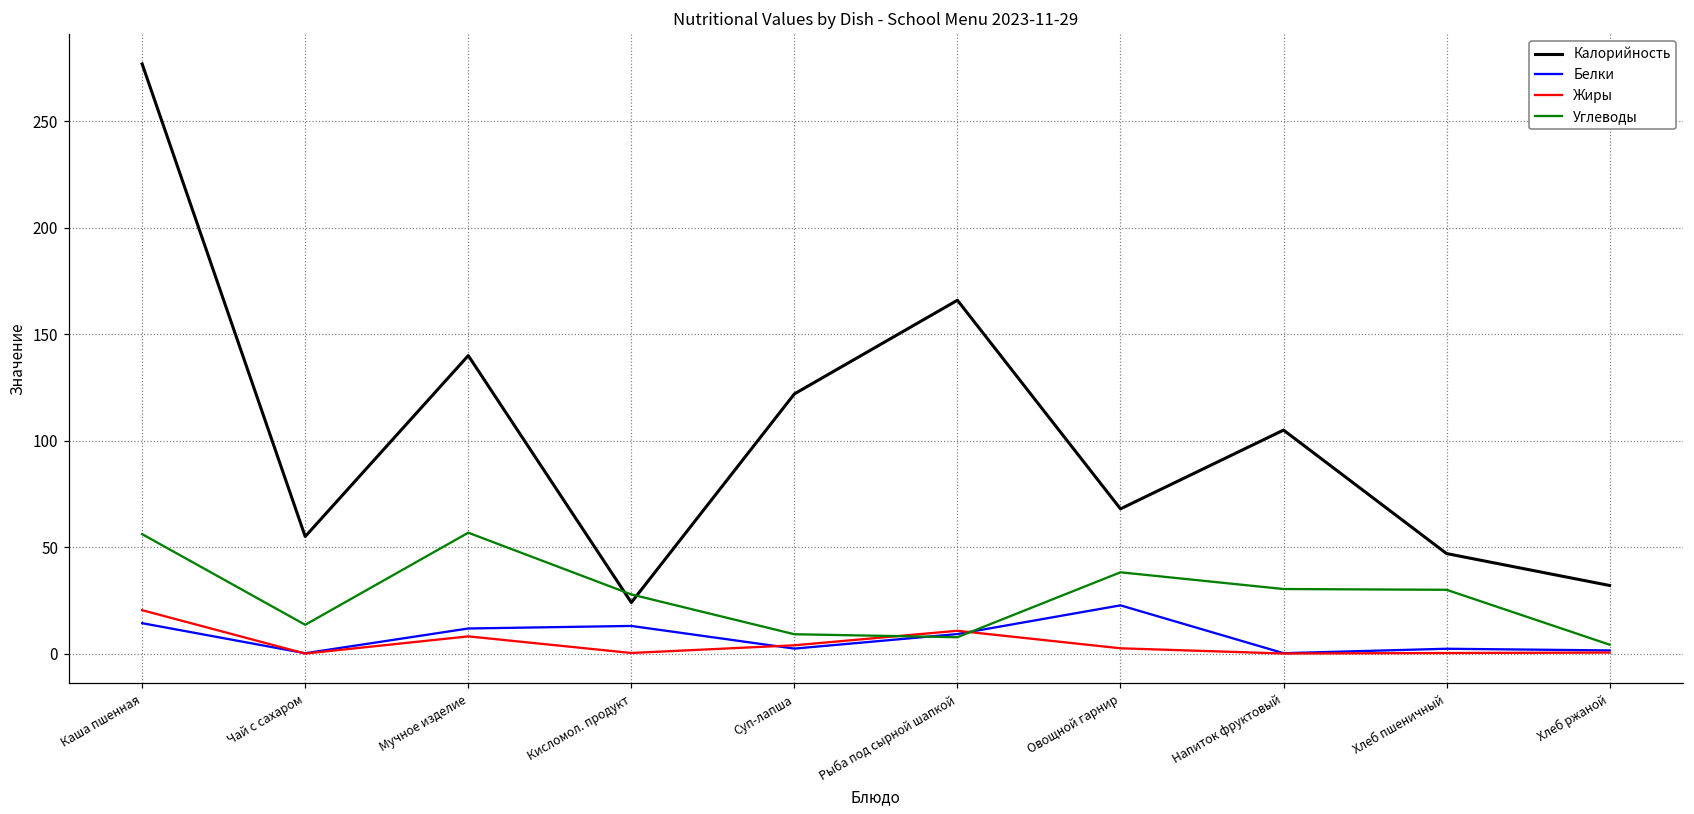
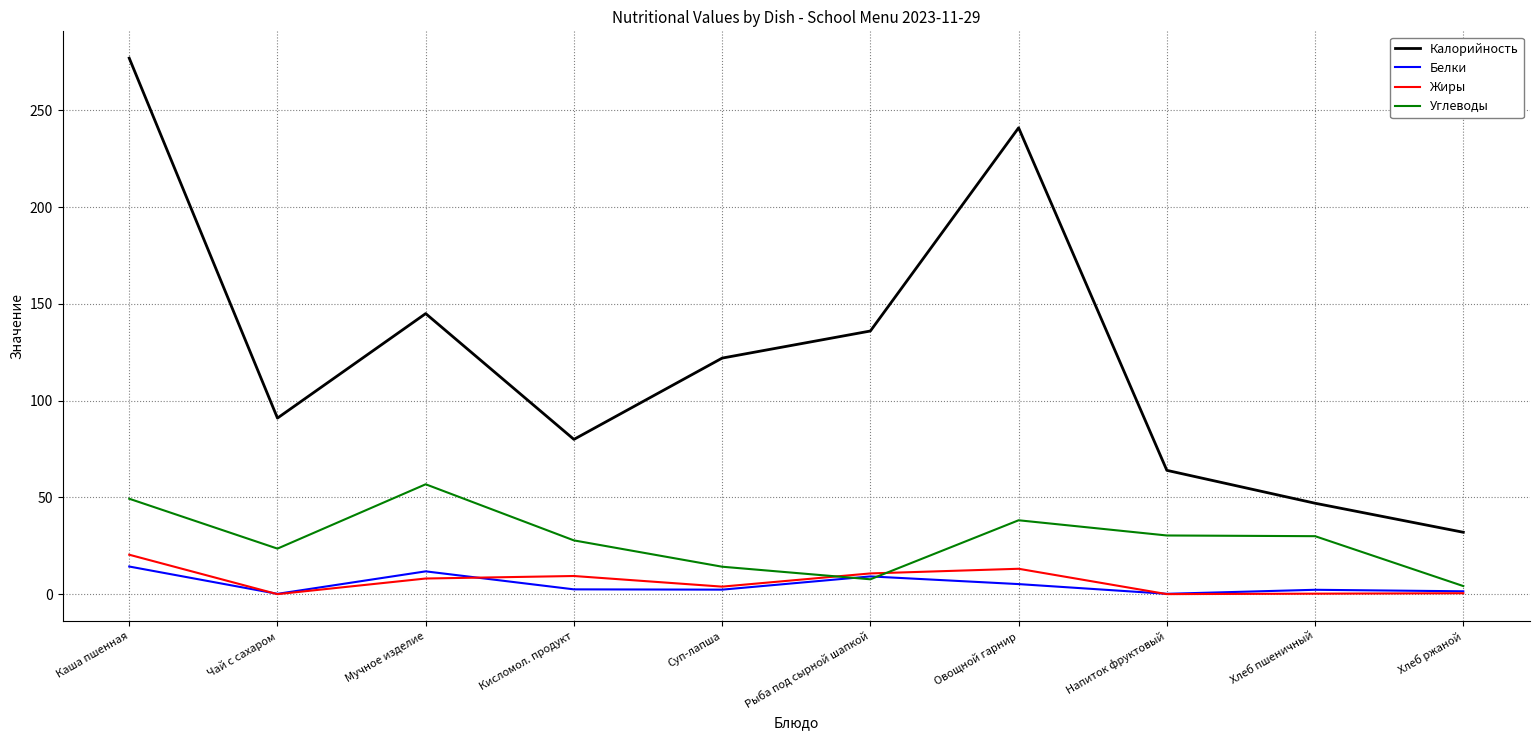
  {
    "Калорийность": {
      "Каша пшенная": 277,
-     "Чай с сахаром": 55,
-     "Мучное изделие": 140,
-     "Кисломол. продукт": 24,
+     "Чай с сахаром": 91,
+     "Мучное изделие": 145,
+     "Кисломол. продукт": 80,
      "Суп-лапша": 122,
-     "Рыба под сырной шапкой": 166,
-     "Овощной гарнир": 68,
-     "Напиток фруктовый": 105,
+     "Рыба под сырной шапкой": 136,
+     "Овощной гарнир": 241,
+     "Напиток фруктовый": 64,
      "Хлеб пшеничный": 47,
      "Хлеб ржаной": 32
    },
    "Белки": {
      "Каша пшенная": 14,
      "Мучное изделие": 12,
-     "Кисломол. продукт": 13,
+     "Кисломол. продукт": 3,
      "Суп-лапша": 2,
      "Рыба под сырной шапкой": 9,
-     "Овощной гарнир": 23,
+     "Овощной гарнир": 5,
      "Хлеб пшеничный": 2
    },
    "Жиры": {
      "Каша пшенная": 20,
      "Мучное изделие": 8,
-     "Кисломол. продукт": 0,
+     "Кисломол. продукт": 9,
      "Суп-лапша": 4,
      "Рыба под сырной шапкой": 11,
-     "Овощной гарнир": 3,
+     "Овощной гарнир": 13,
      "Хлеб пшеничный": 0
    },
    "Углеводы": {
-     "Каша пшенная": 56,
-     "Чай с сахаром": 14,
+     "Каша пшенная": 49,
+     "Чай с сахаром": 24,
      "Мучное изделие": 57,
      "Кисломол. продукт": 28,
-     "Суп-лапша": 9,
+     "Суп-лапша": 14,
      "Рыба под сырной шапкой": 8,
      "Овощной гарнир": 38,
      "Напиток фруктовый": 30,
      "Хлеб пшеничный": 30,
      "Хлеб ржаной": 4
    }
  }
